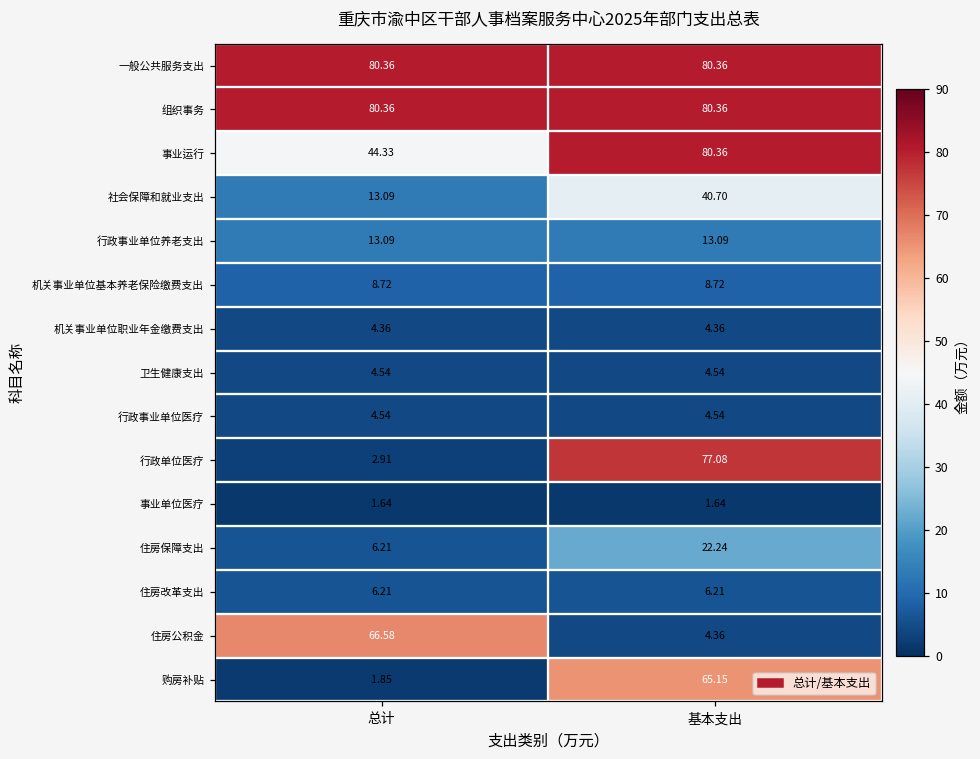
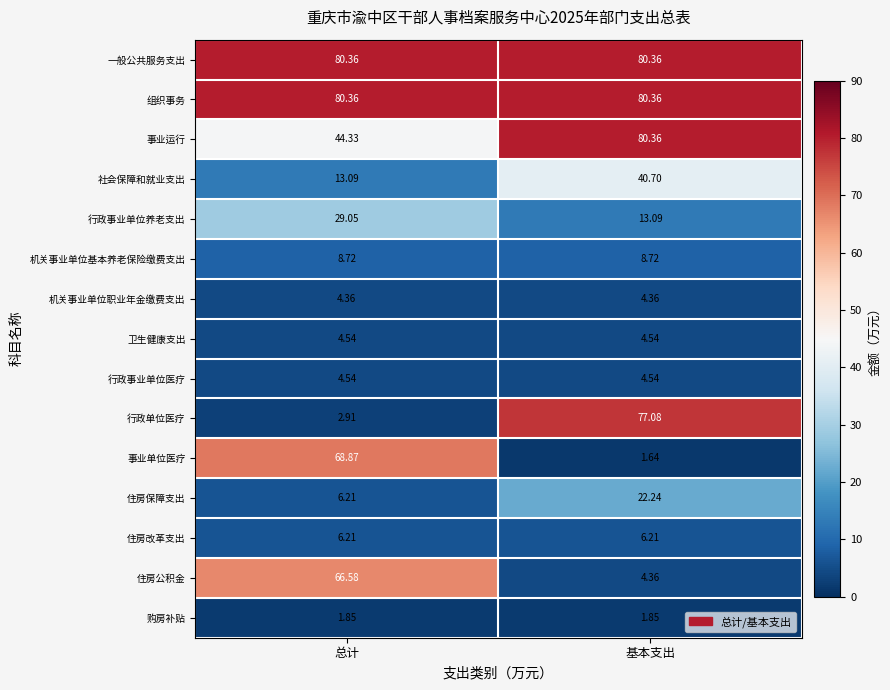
  {
    "一般公共服务支出": {
      "总计": 80.36,
      "基本支出": 80.36
    },
    "组织事务": {
      "总计": 80.36,
      "基本支出": 80.36
    },
    "事业运行": {
      "总计": 44.33,
      "基本支出": 80.36
    },
    "社会保障和就业支出": {
      "总计": 13.09,
      "基本支出": 40.70
    },
    "行政事业单位养老支出": {
-     "总计": 13.09,
+     "总计": 29.05,
      "基本支出": 13.09
    },
    "机关事业单位基本养老保险缴费支出": {
      "总计": 8.72,
      "基本支出": 8.72
    },
    "机关事业单位职业年金缴费支出": {
      "总计": 4.36,
      "基本支出": 4.36
    },
    "卫生健康支出": {
      "总计": 4.54,
      "基本支出": 4.54
    },
    "行政事业单位医疗": {
      "总计": 4.54,
      "基本支出": 4.54
    },
    "行政单位医疗": {
      "总计": 2.91,
      "基本支出": 77.08
    },
    "事业单位医疗": {
-     "总计": 1.64,
+     "总计": 68.87,
      "基本支出": 1.64
    },
    "住房保障支出": {
      "总计": 6.21,
      "基本支出": 22.24
    },
    "住房改革支出": {
      "总计": 6.21,
      "基本支出": 6.21
    },
    "住房公积金": {
      "总计": 66.58,
      "基本支出": 4.36
    },
    "购房补贴": {
      "总计": 1.85,
-     "基本支出": 65.15
+     "基本支出": 1.85
    }
  }
